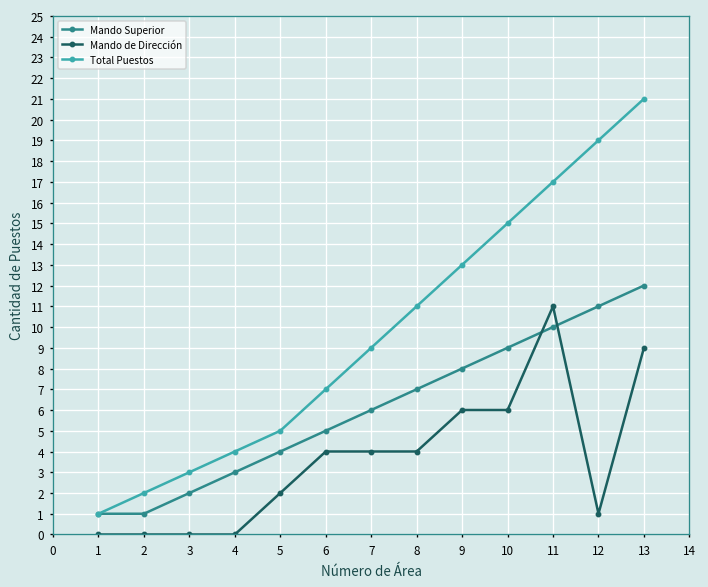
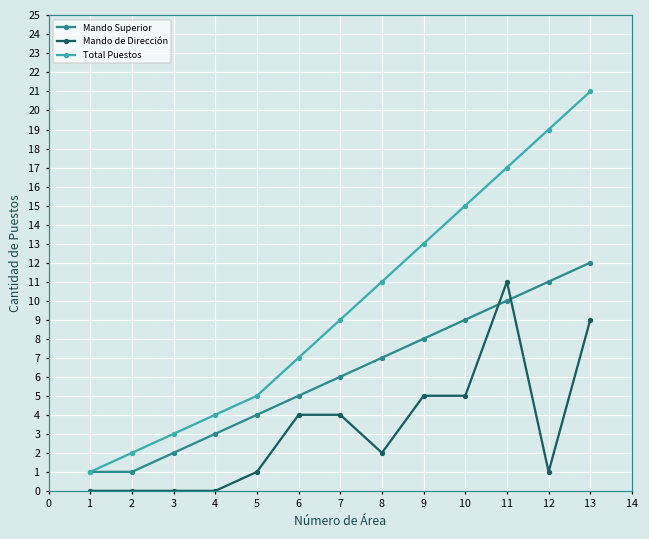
  {
    "Mando de Dirección": {
      "1": 0,
      "2": 0,
      "3": 0,
      "4": 0,
-     "5": 2,
+     "5": 1,
      "6": 4,
      "7": 4,
-     "8": 4,
-     "9": 6,
-     "10": 6,
+     "8": 2,
+     "9": 5,
+     "10": 5,
      "11": 11,
      "12": 1,
      "13": 9
    }
  }
